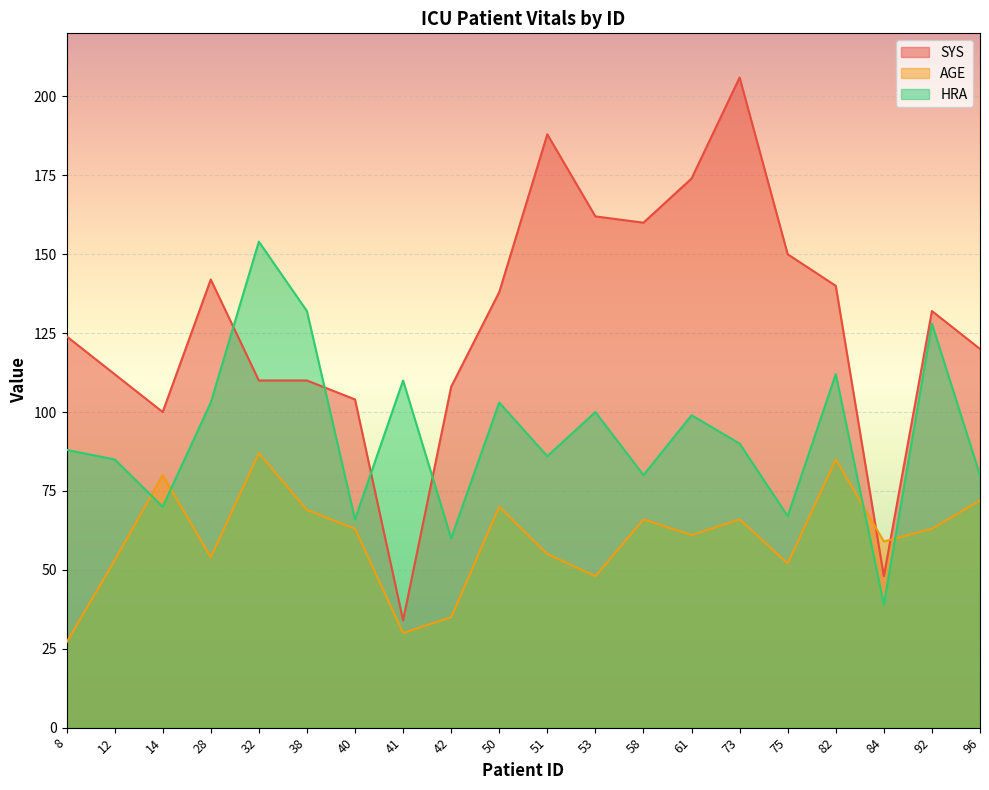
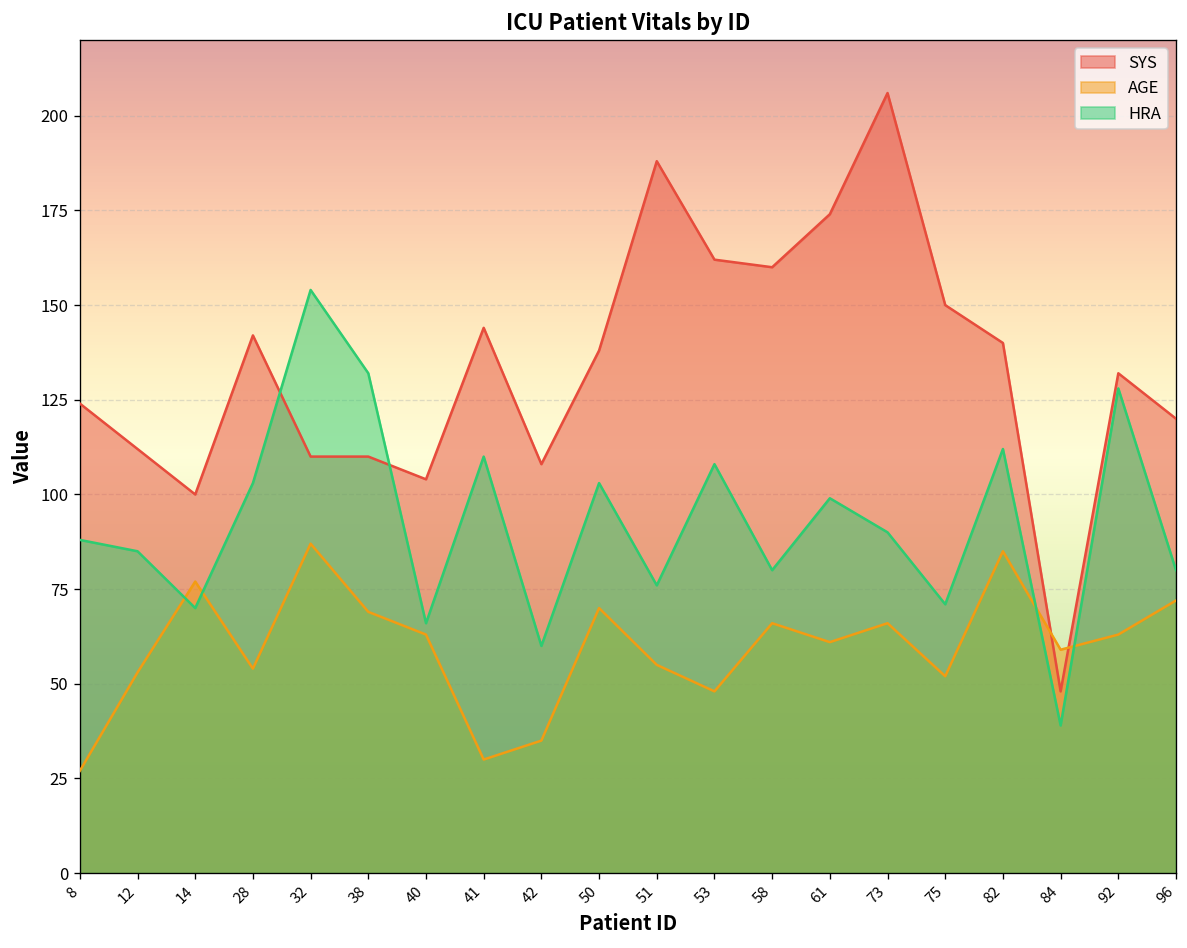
  {
    "SYS": {
      "8": 124,
      "12": 112,
      "14": 100,
      "28": 142,
      "32": 110,
      "38": 110,
      "40": 104,
-     "41": 34,
+     "41": 144,
      "42": 108,
      "50": 138,
      "51": 188,
      "53": 162,
      "58": 160,
      "61": 174,
      "73": 206,
      "75": 150,
      "82": 140,
      "84": 48,
      "92": 132,
      "96": 120
    },
    "AGE": {
      "8": 27,
      "12": 53,
-     "14": 80,
+     "14": 77,
      "28": 54,
      "32": 87,
      "38": 69,
      "40": 63,
      "41": 30,
      "42": 35,
      "50": 70,
      "51": 55,
      "53": 48,
      "58": 66,
      "61": 61,
      "73": 66,
      "75": 52,
      "82": 85,
      "84": 59,
      "92": 63,
      "96": 72
    },
    "HRA": {
      "8": 88,
      "12": 85,
      "14": 70,
      "28": 103,
      "32": 154,
      "38": 132,
      "40": 66,
      "41": 110,
      "42": 60,
      "50": 103,
-     "51": 86,
-     "53": 100,
+     "51": 76,
+     "53": 108,
      "58": 80,
      "61": 99,
      "73": 90,
-     "75": 67,
+     "75": 71,
      "82": 112,
      "84": 39,
      "92": 128,
      "96": 80
    }
  }
